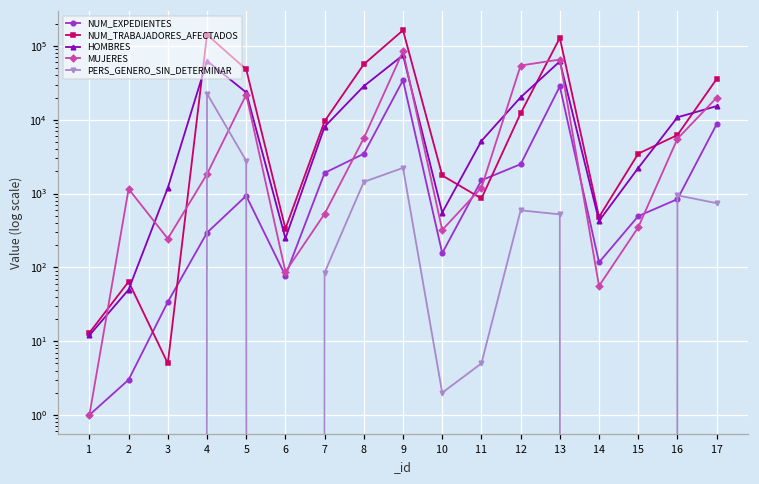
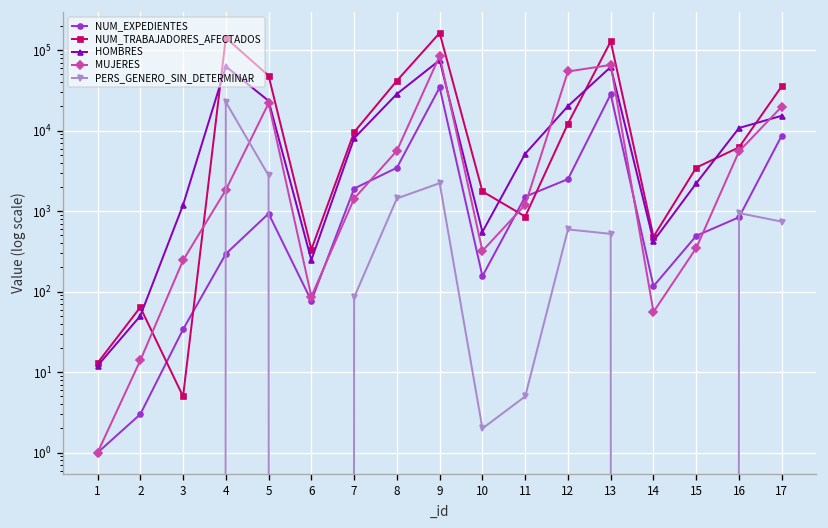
  {
    "NUM_TRABAJADORES_AFECTADOS": {
      "2": 60,
      "3": 5,
      "5": 50000,
      "6": 300,
      "7": 10000,
-     "8": 60000,
+     "8": 40000,
      "9": 160000,
      "10": 1800,
      "11": 900,
      "12": 12000,
      "13": 130000,
      "14": 500,
      "15": 3000,
      "16": 6000,
      "17": 40000
    },
    "MUJERES": {
-     "2": 1200,
+     "2": 14,
      "3": 250,
      "4": 1800,
      "6": 90,
-     "7": 500,
+     "7": 1400,
      "8": 6000,
      "9": 80000,
      "10": 300,
      "11": 1200,
      "12": 50000,
      "14": 60,
      "15": 300,
      "16": 6000,
      "17": 20000
    },
    "PERS_GENERO_SIN_DETERMINAR": {
      "4": 23000,
      "5": 2800,
      "7": 90,
      "8": 1400,
      "9": 2200,
      "10": 2,
      "11": 5,
      "12": 600,
      "13": 500,
      "16": 900,
      "17": 700
    }
  }
